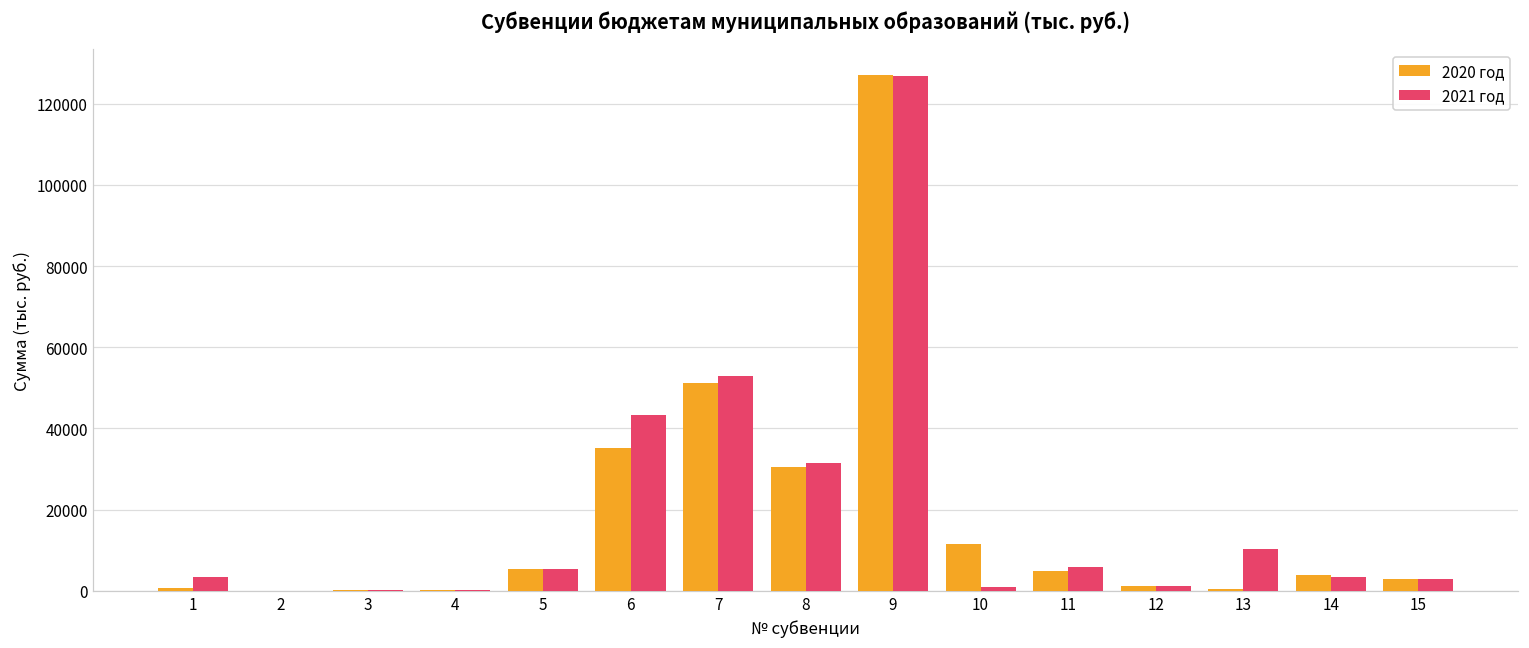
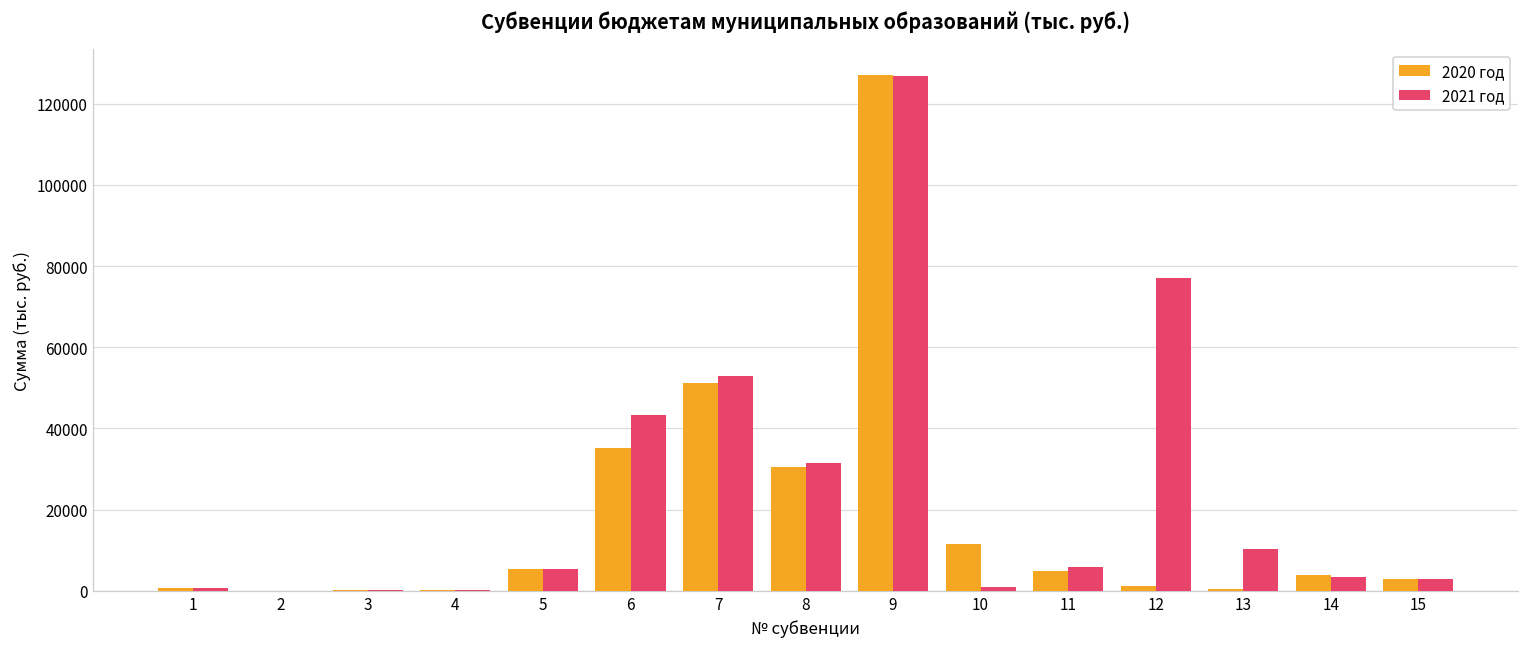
  {
    "2020 год": {
      "5": 5000,
      "6": 35000,
      "7": 51000,
      "8": 31000,
      "9": 127000,
      "10": 11000,
      "11": 5000,
      "12": 1000,
      "14": 4000,
      "15": 3000
    },
    "2021 год": {
-     "1": 3000,
+     "1": 1000,
      "5": 5000,
      "6": 43000,
      "7": 53000,
      "8": 32000,
      "9": 127000,
      "10": 1000,
      "11": 6000,
-     "12": 1000,
+     "12": 77000,
      "13": 10000,
      "14": 3000,
      "15": 3000
    }
  }
